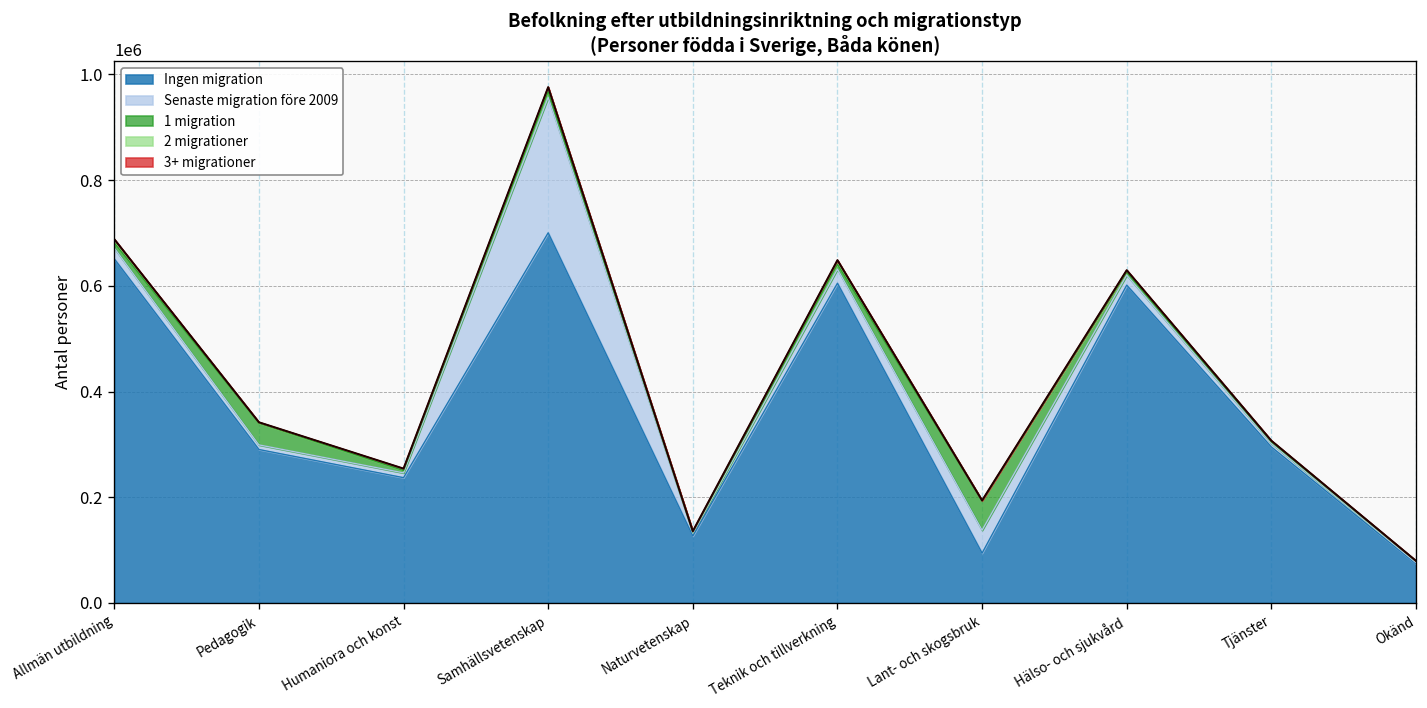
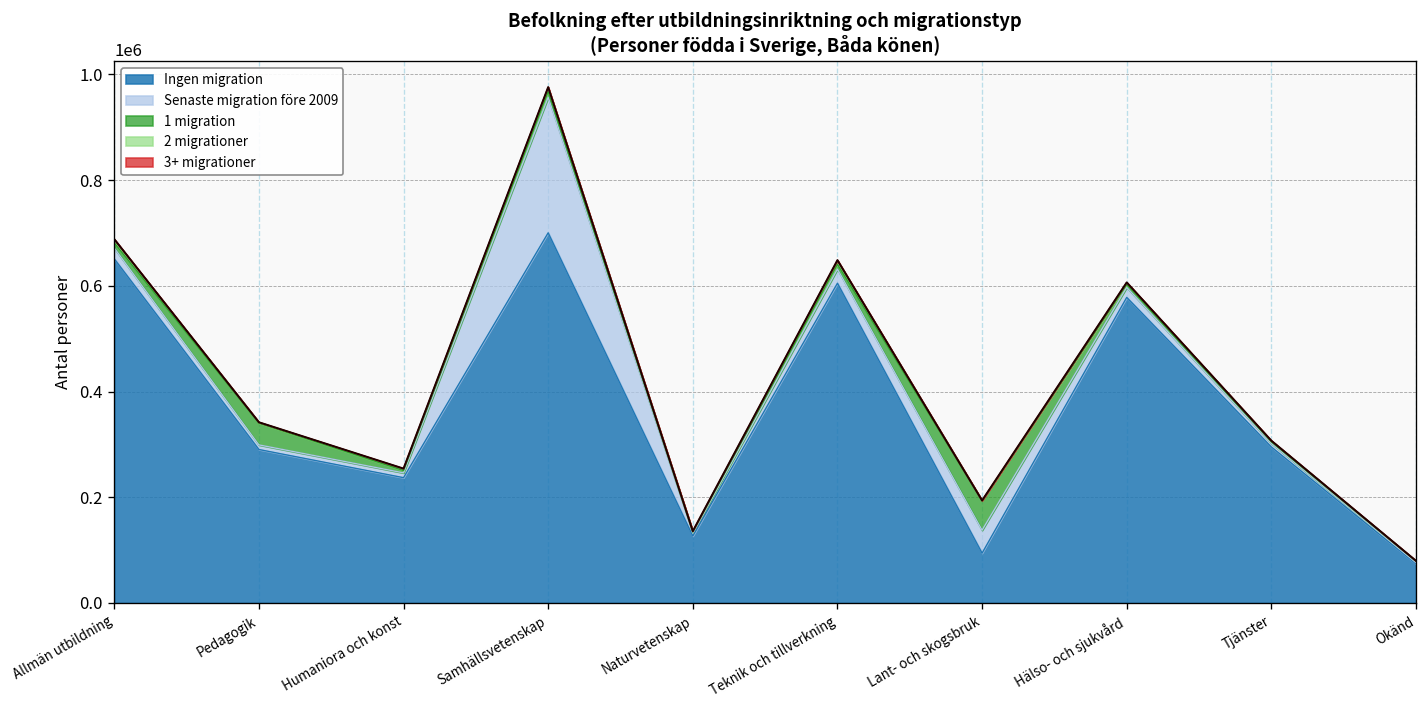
  {
    "Ingen migration": {
      "Allmän utbildning": 650000,
      "Pedagogik": 290000,
      "Humaniora och konst": 240000,
      "Samhällsvetenskap": 700000,
      "Teknik och tillverkning": 600000,
      "Lant- och skogsbruk": 90000,
-     "Hälso- och sjukvård": 600000,
+     "Hälso- och sjukvård": 580000,
      "Tjänster": 300000
    },
    "Senaste migration före 2009": {
      "Allmän utbildning": 20000,
      "Pedagogik": 10000,
      "Samhällsvetenskap": 260000,
      "Teknik och tillverkning": 30000,
      "Lant- och skogsbruk": 40000
    },
    "1 migration": {
      "Allmän utbildning": 10000,
      "Samhällsvetenskap": 10000,
      "Teknik och tillverkning": 10000
    }
  }
